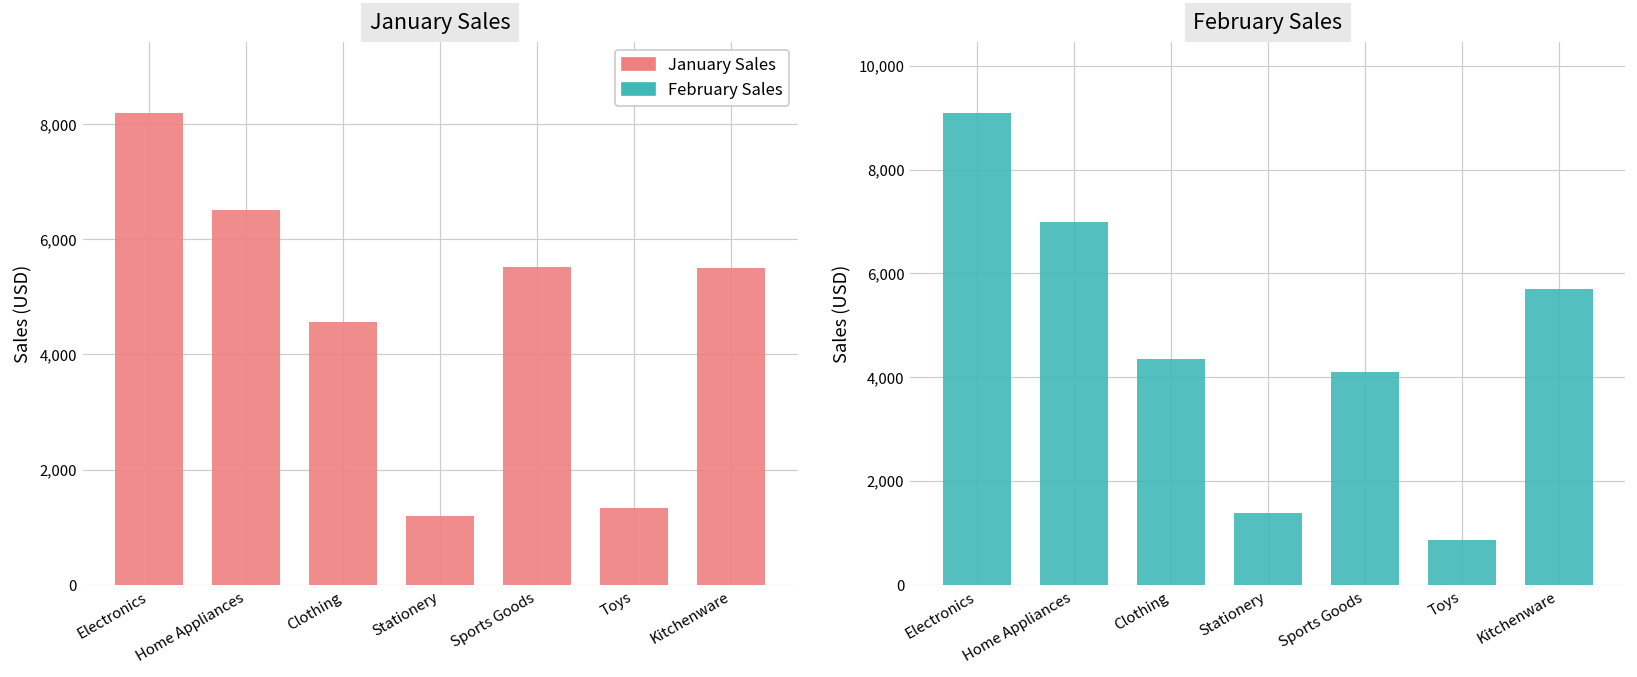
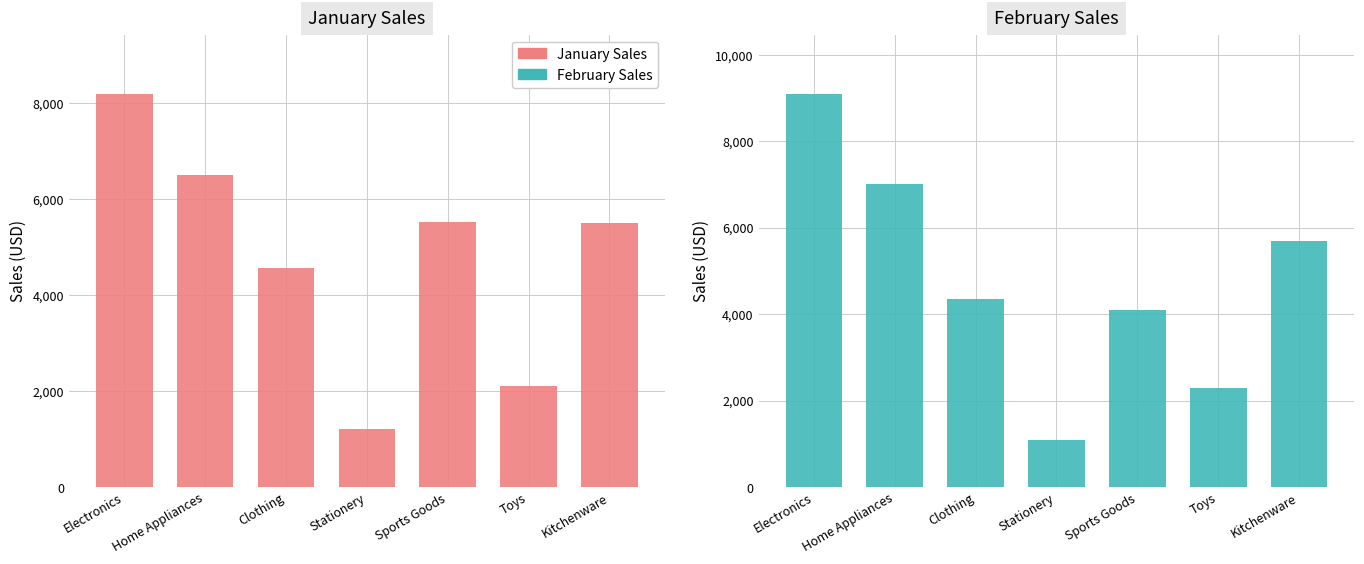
  {
    "January Sales": {
      "Electronics": "8,200",
      "Home Appliances": "6,500",
      "Clothing": "4,600",
      "Stationery": "1,200",
      "Sports Goods": "5,500",
-     "Toys": "1,300",
+     "Toys": "2,100",
      "Kitchenware": "5,500"
    },
    "February Sales": {
      "Electronics": "9,100",
      "Home Appliances": "7,000",
      "Clothing": "4,400",
-     "Stationery": "1,400",
+     "Stationery": "1,100",
      "Sports Goods": "4,100",
-     "Toys": "900",
+     "Toys": "2,300",
      "Kitchenware": "5,700"
    }
  }
